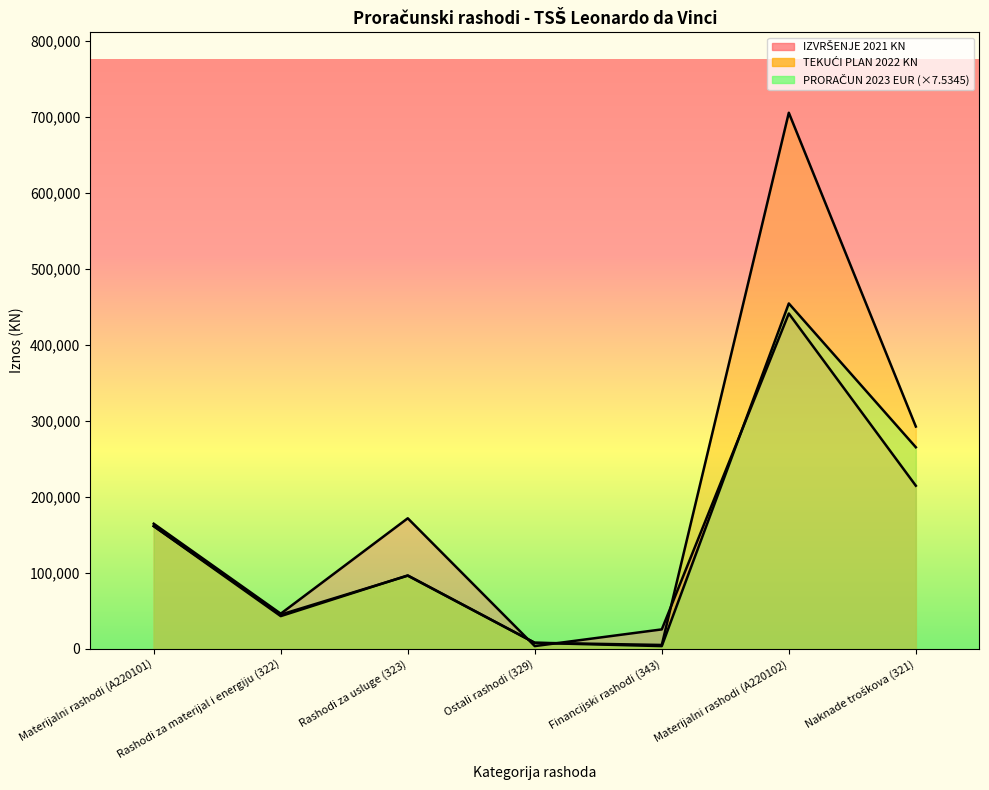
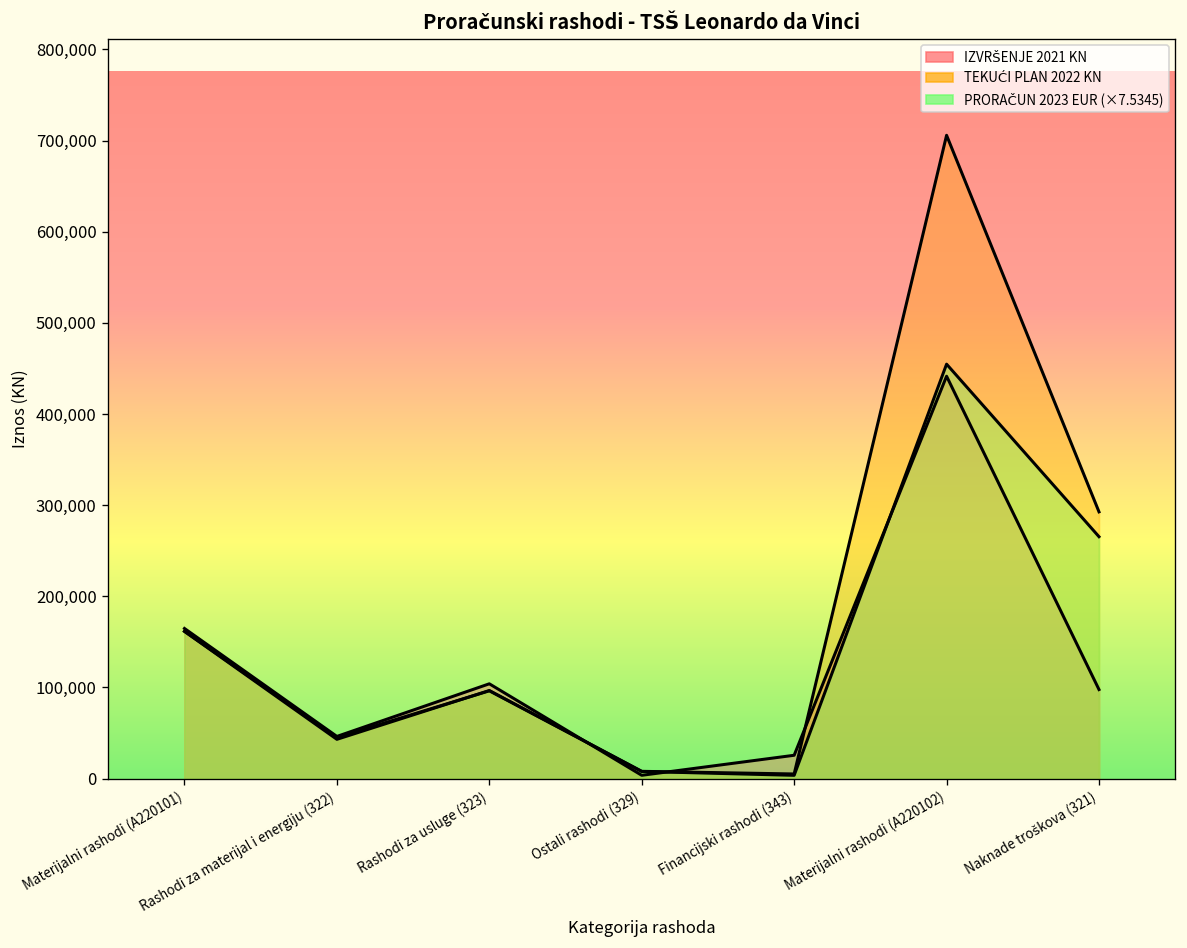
  {
    "IZVRŠENJE 2021 KN": {
-     "Rashodi za usluge (323)": "170,000",
+     "Rashodi za usluge (323)": "100,000",
      "Ostali rashodi (329)": "0",
      "Financijski rashodi (343)": "30,000",
      "Materijalni rashodi (A220102)": "440,000",
-     "Naknade troškova (321)": "210,000"
+     "Naknade troškova (321)": "100,000"
    },
    "TEKUĆI PLAN 2022 KN": {
      "Materijalni rashodi (A220102)": "710,000",
      "Naknade troškova (321)": "290,000"
    }
  }
